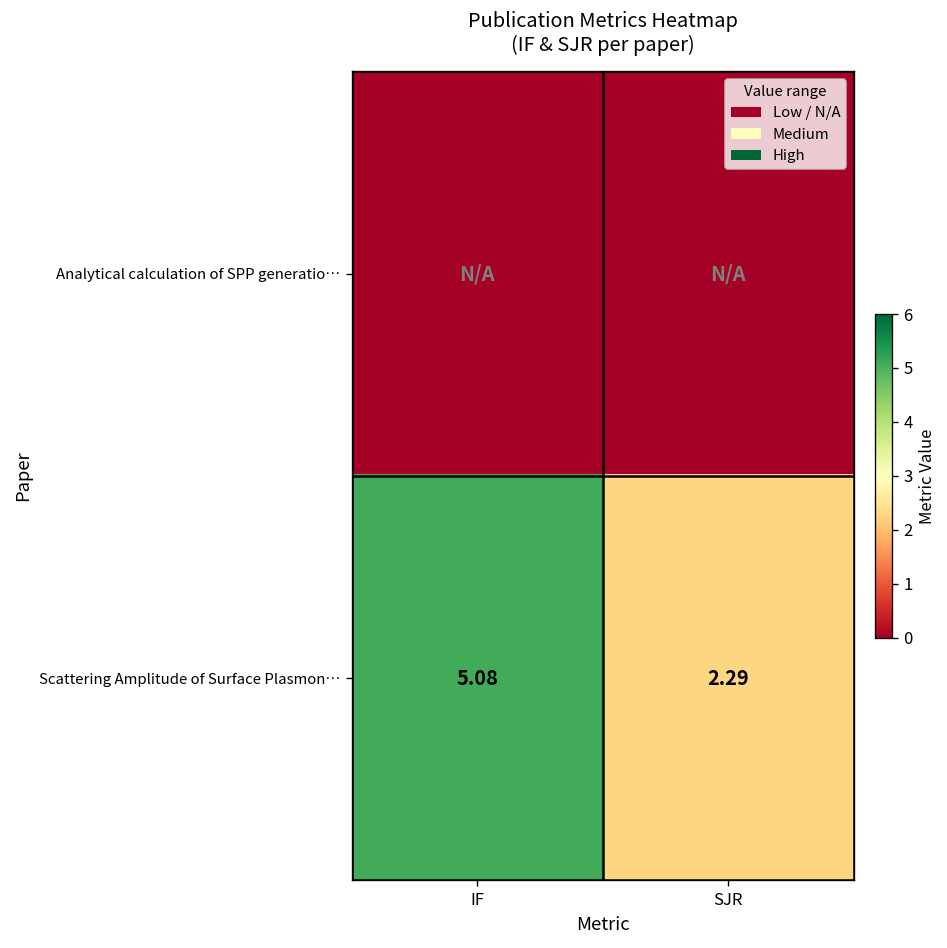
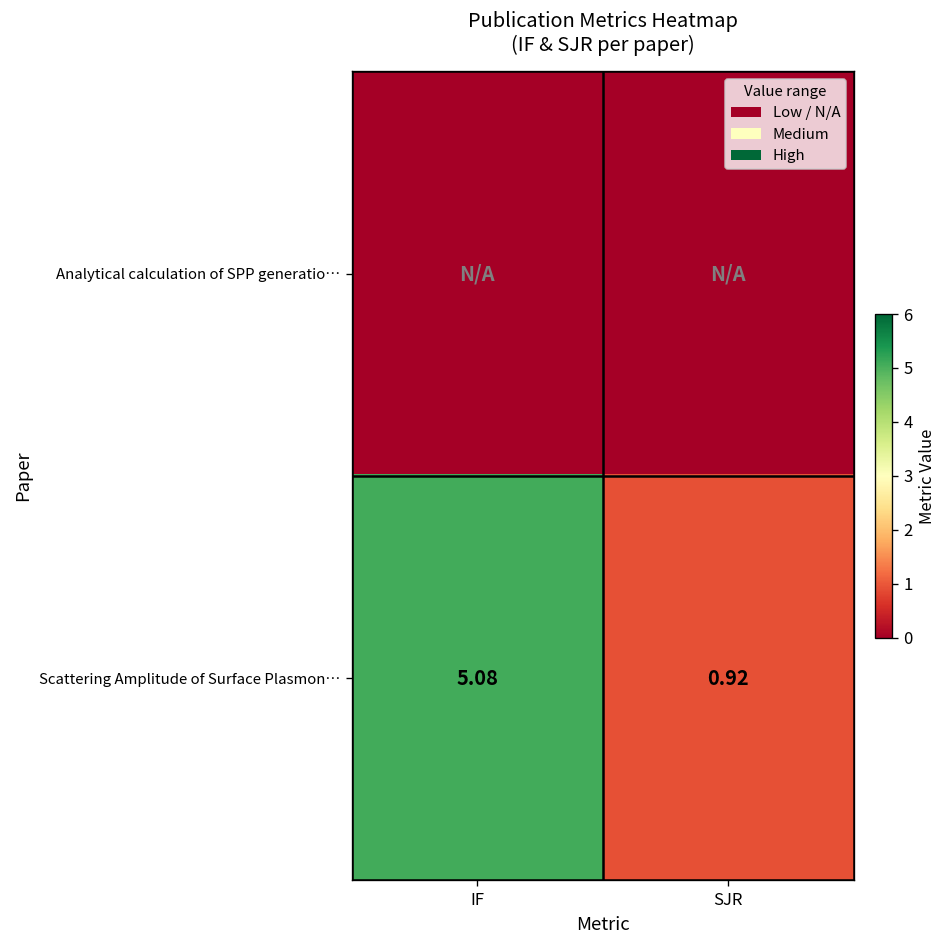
  {
    "Scattering Amplitude of Surface Plasmon…": {
      "IF": 5.08,
-     "SJR": 2.29
+     "SJR": 0.92
    }
  }
